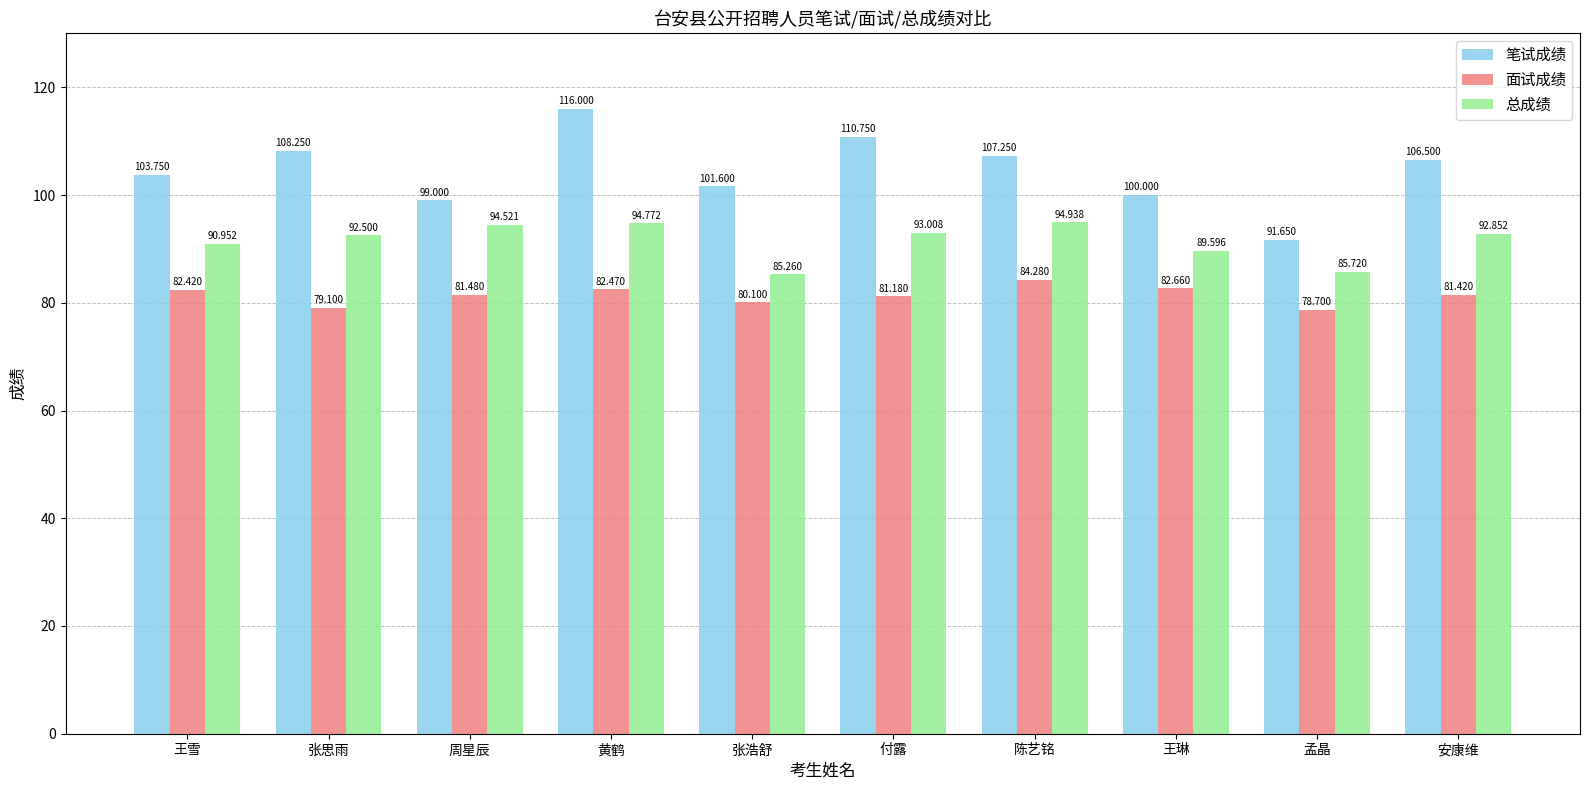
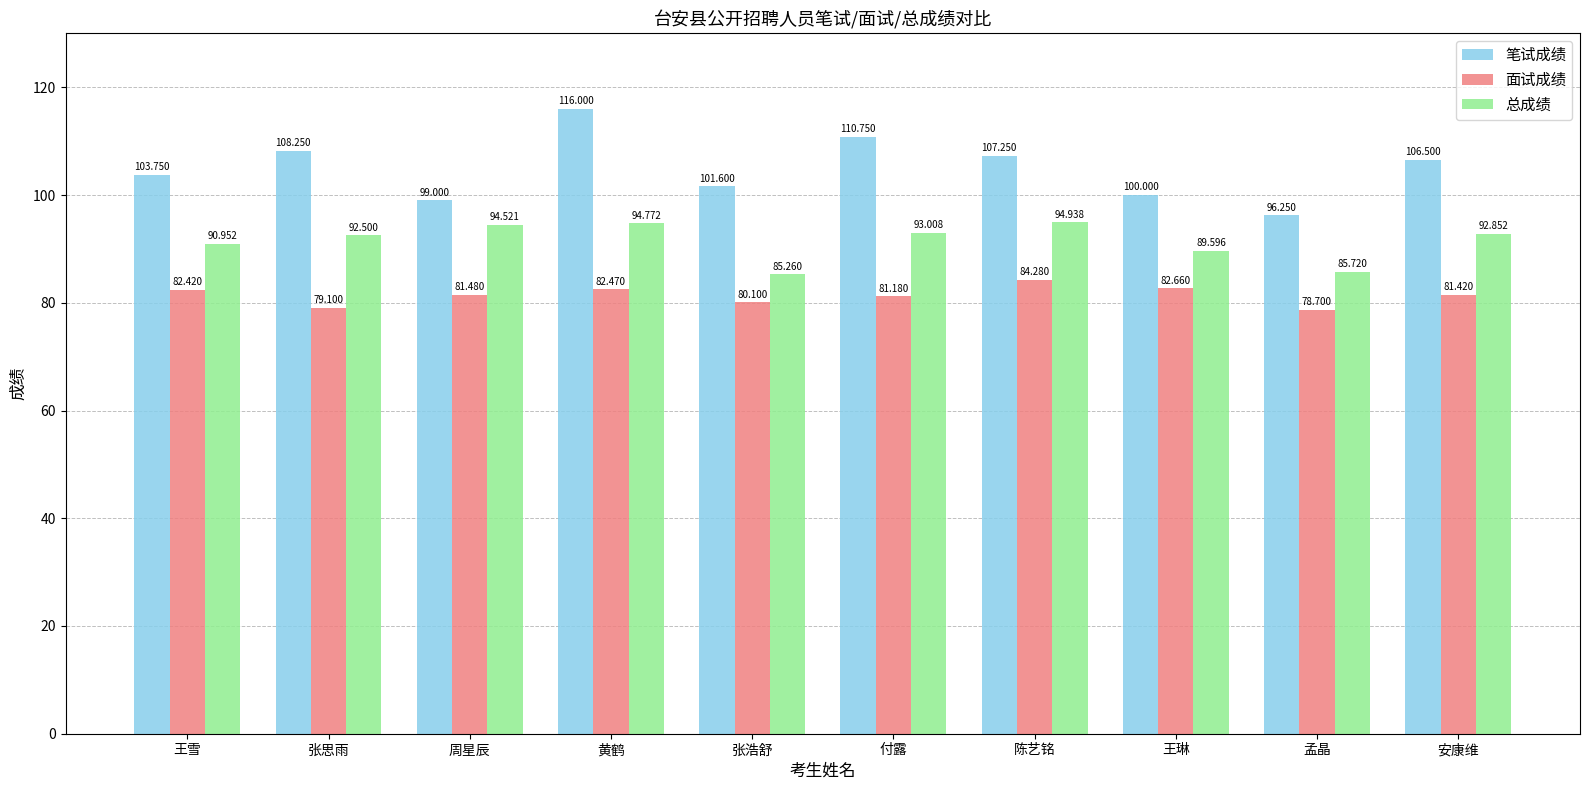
  {
    "笔试成绩": {
      "王雪": 103.750,
      "张思雨": 108.250,
      "周星辰": 99.000,
      "黄鹤": 116.000,
      "张浩舒": 101.600,
      "付露": 110.750,
      "陈艺铭": 107.250,
      "王琳": 100.000,
-     "孟晶": 91.650,
+     "孟晶": 96.250,
      "安康维": 106.500
    },
    "面试成绩": {
      "王雪": 82.420,
      "张思雨": 79.100,
      "周星辰": 81.480,
      "黄鹤": 82.470,
      "张浩舒": 80.100,
      "付露": 81.180,
      "陈艺铭": 84.280,
      "王琳": 82.660,
      "孟晶": 78.700,
      "安康维": 81.420
    },
    "总成绩": {
      "王雪": 90.952,
      "张思雨": 92.500,
      "周星辰": 94.521,
      "黄鹤": 94.772,
      "张浩舒": 85.260,
      "付露": 93.008,
      "陈艺铭": 94.938,
      "王琳": 89.596,
      "孟晶": 85.720,
      "安康维": 92.852
    }
  }
